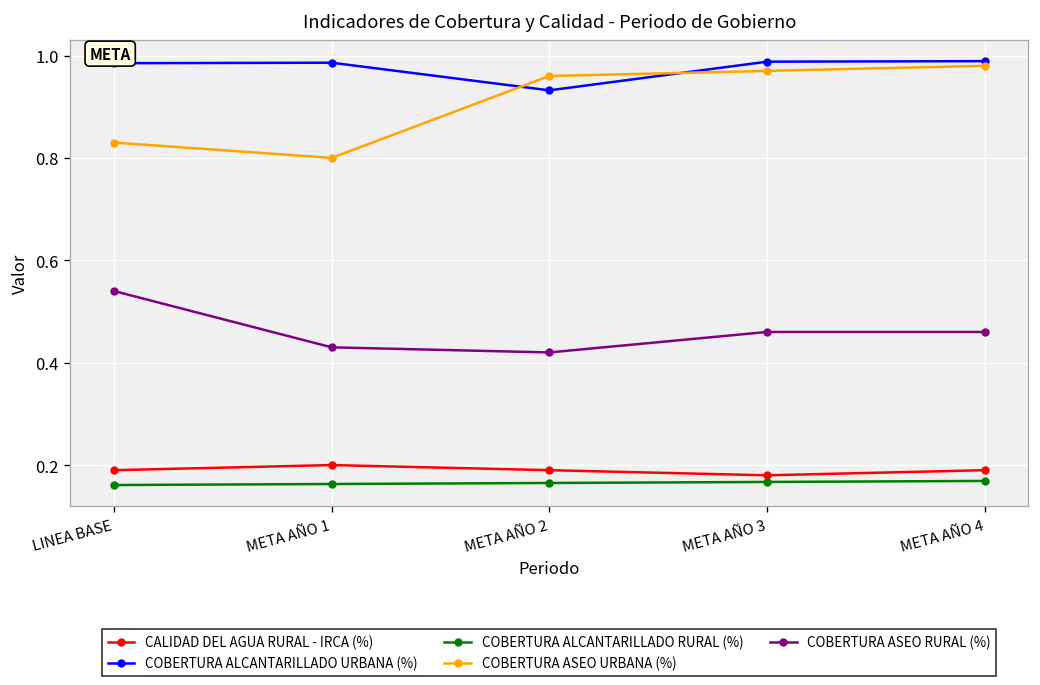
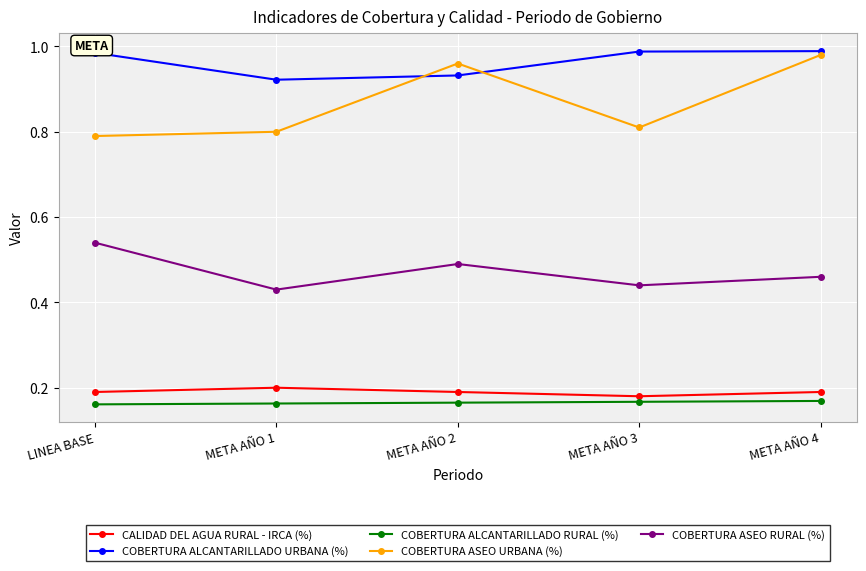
  {
    "CALIDAD DEL AGUA RURAL - IRCA (%)": {
      "LINEA BASE": 0.19,
      "META AÑO 1": 0.20,
      "META AÑO 2": 0.19,
      "META AÑO 3": 0.18,
      "META AÑO 4": 0.19
    },
    "COBERTURA ALCANTARILLADO URBANA (%)": {
-     "META AÑO 1": 0.99,
+     "META AÑO 1": 0.92,
      "META AÑO 2": 0.93,
      "META AÑO 3": 0.99,
      "META AÑO 4": 0.99
    },
    "COBERTURA ALCANTARILLADO RURAL (%)": {
      "LINEA BASE": 0.16,
      "META AÑO 1": 0.16,
      "META AÑO 2": 0.17,
      "META AÑO 3": 0.17,
      "META AÑO 4": 0.17
    },
    "COBERTURA ASEO URBANA (%)": {
-     "LINEA BASE": 0.83,
+     "LINEA BASE": 0.79,
      "META AÑO 1": 0.80,
      "META AÑO 2": 0.96,
-     "META AÑO 3": 0.97,
+     "META AÑO 3": 0.81,
      "META AÑO 4": 0.98
    },
    "COBERTURA ASEO RURAL (%)": {
      "LINEA BASE": 0.54,
      "META AÑO 1": 0.43,
-     "META AÑO 2": 0.42,
-     "META AÑO 3": 0.46,
+     "META AÑO 2": 0.49,
+     "META AÑO 3": 0.44,
      "META AÑO 4": 0.46
    }
  }
